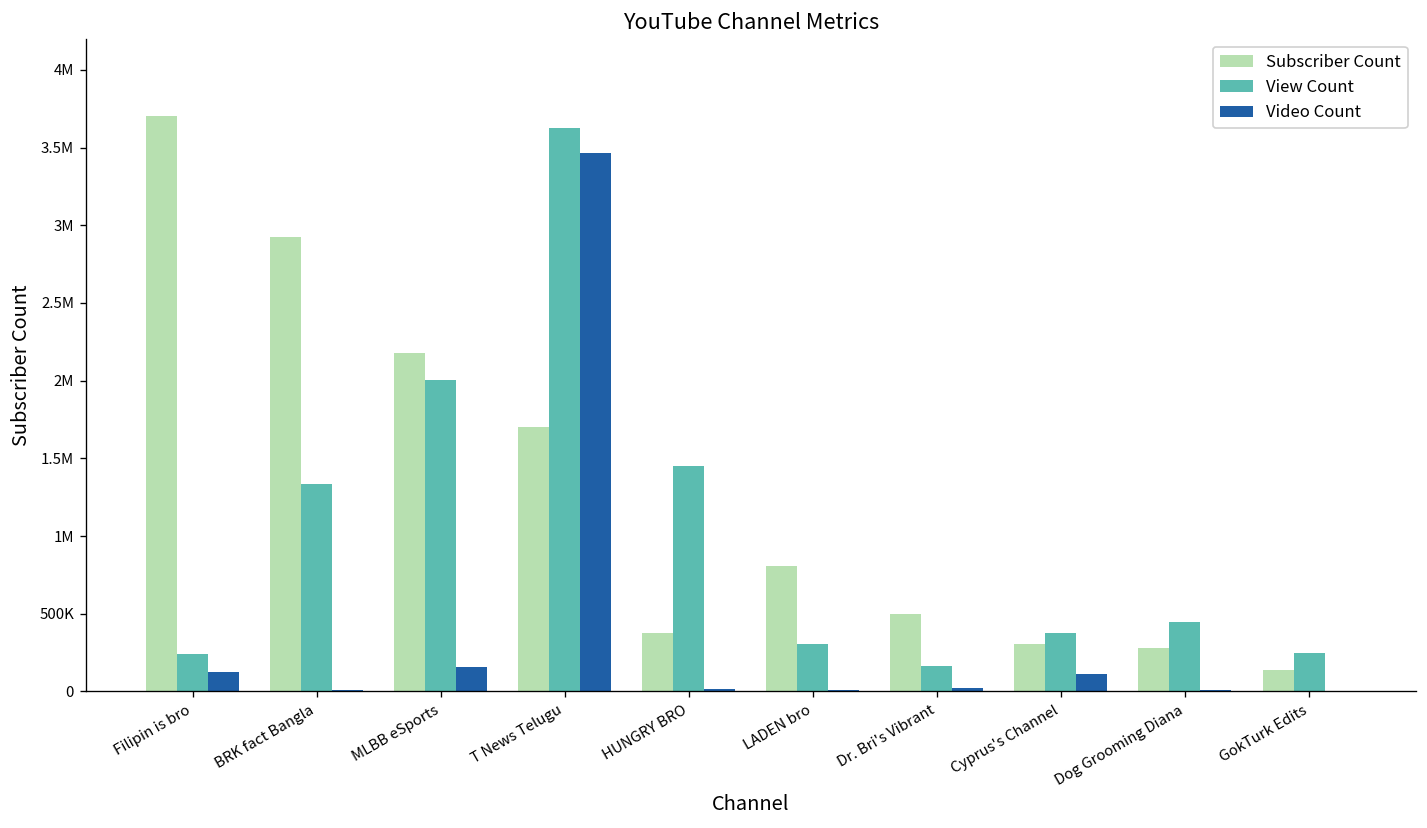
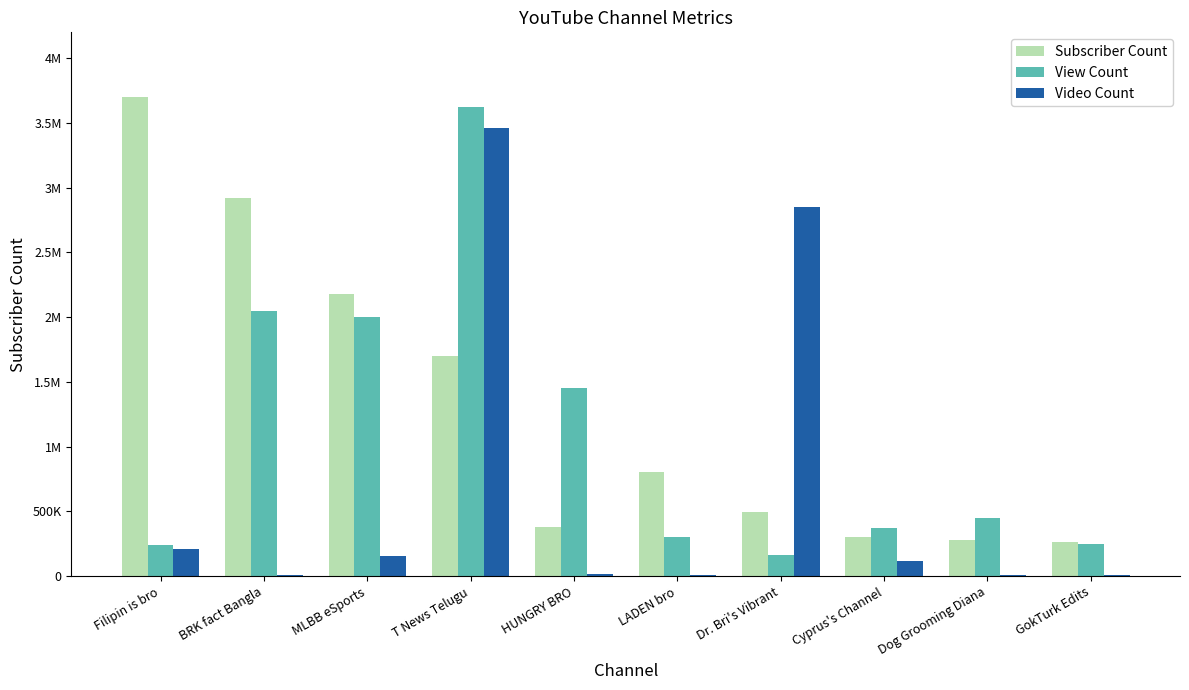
  {
    "Subscriber Count": {
      "Filipin is bro": 3700000,
      "BRK fact Bangla": 2920000,
      "MLBB eSports": 2180000,
      "T News Telugu": 1700000,
      "HUNGRY BRO": 380000,
      "LADEN bro": 810000,
      "Dr. Bri's Vibrant": 500000,
      "Cyprus's Channel": 300000,
      "Dog Grooming Diana": 280000,
-     "GokTurk Edits": 140000
+     "GokTurk Edits": 270000
    },
    "View Count": {
      "Filipin is bro": 240000,
-     "BRK fact Bangla": 1330000,
+     "BRK fact Bangla": 2050000,
      "MLBB eSports": 2000000,
      "T News Telugu": 3620000,
      "HUNGRY BRO": 1450000,
      "LADEN bro": 300000,
      "Dr. Bri's Vibrant": 160000,
      "Cyprus's Channel": 370000,
      "Dog Grooming Diana": 450000,
      "GokTurk Edits": 250000
    },
    "Video Count": {
-     "Filipin is bro": 130000,
+     "Filipin is bro": 210000,
      "MLBB eSports": 160000,
      "T News Telugu": 3460000,
-     "Dr. Bri's Vibrant": 20000,
+     "Dr. Bri's Vibrant": 2850000,
      "Cyprus's Channel": 110000
    }
  }
